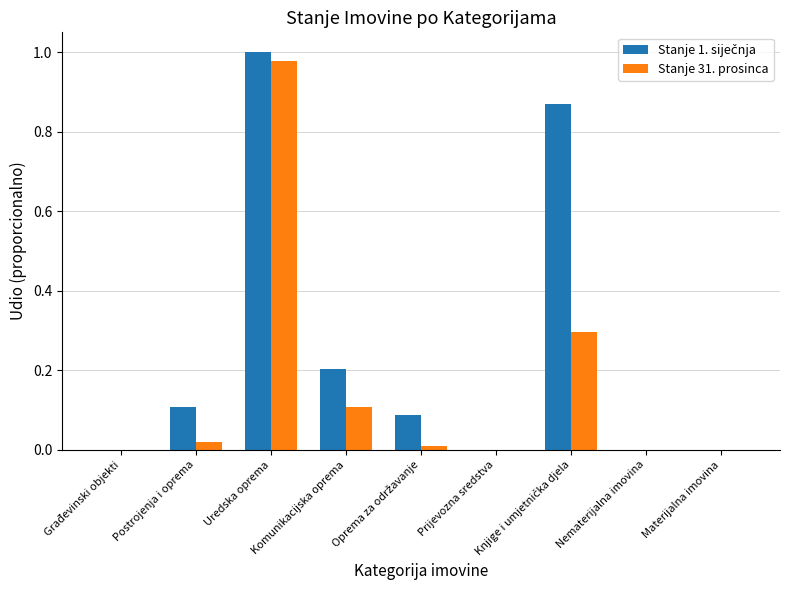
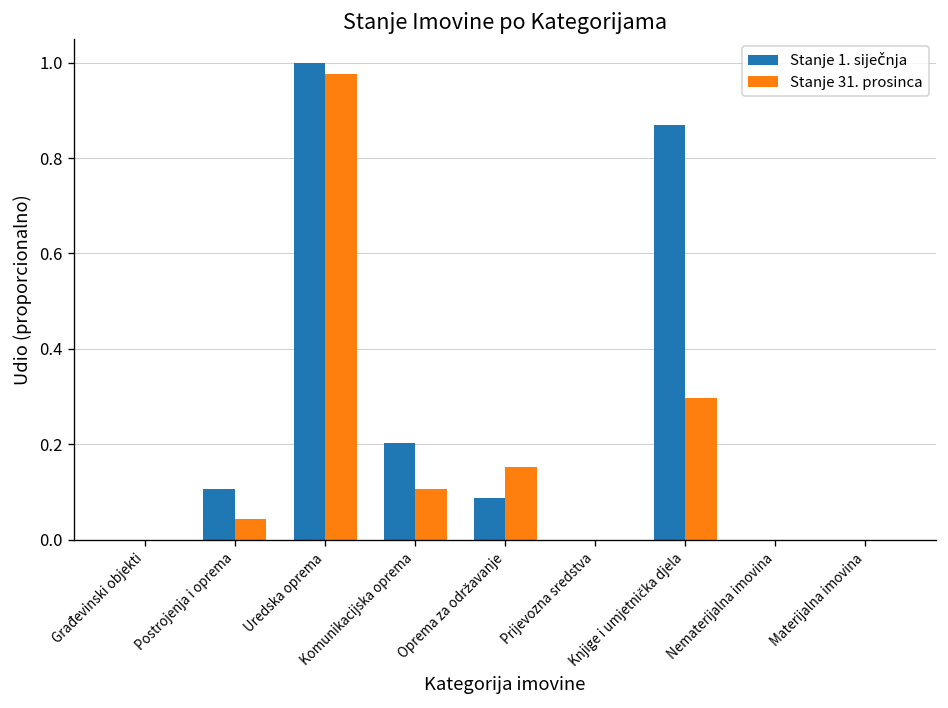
  {
    "Stanje 1. siječnja": {
      "Građevinski objekti": 0.00,
      "Postrojenja i oprema": 0.11,
      "Uredska oprema": 1.00,
      "Komunikacijska oprema": 0.20,
      "Oprema za održavanje": 0.09,
      "Prijevozna sredstva": 0.00,
      "Knjige i umjetnička djela": 0.87,
      "Nematerijalna imovina": 0.00,
      "Materijalna imovina": 0.00
    },
    "Stanje 31. prosinca": {
      "Građevinski objekti": 0.00,
-     "Postrojenja i oprema": 0.02,
+     "Postrojenja i oprema": 0.04,
      "Uredska oprema": 0.98,
      "Komunikacijska oprema": 0.11,
-     "Oprema za održavanje": 0.01,
+     "Oprema za održavanje": 0.15,
      "Prijevozna sredstva": 0.00,
      "Knjige i umjetnička djela": 0.30,
      "Nematerijalna imovina": 0.00,
      "Materijalna imovina": 0.00
    }
  }
